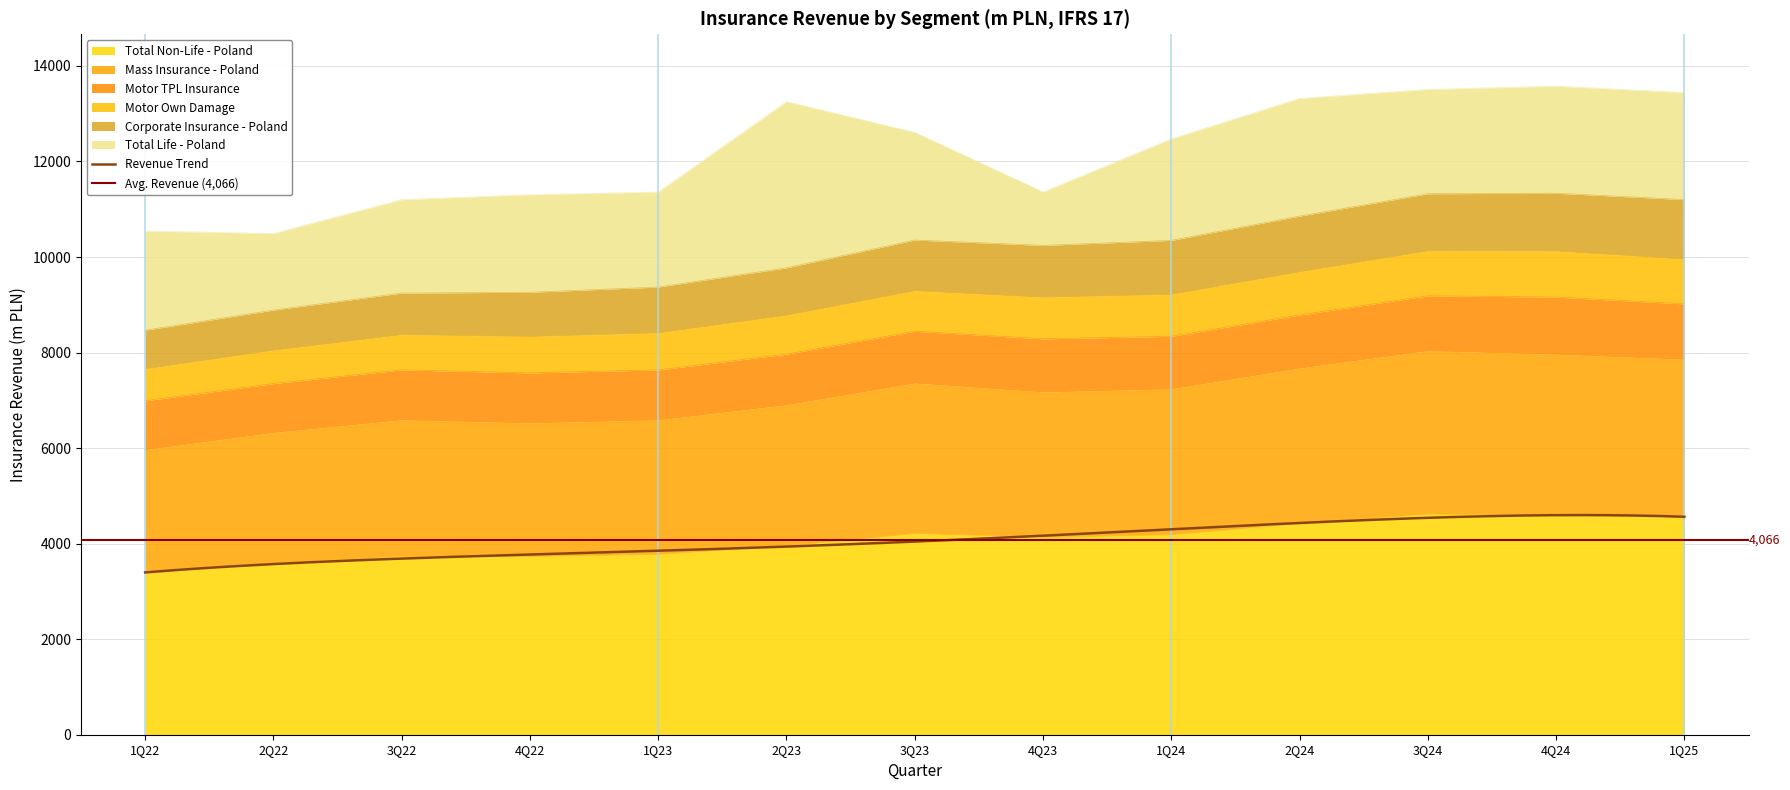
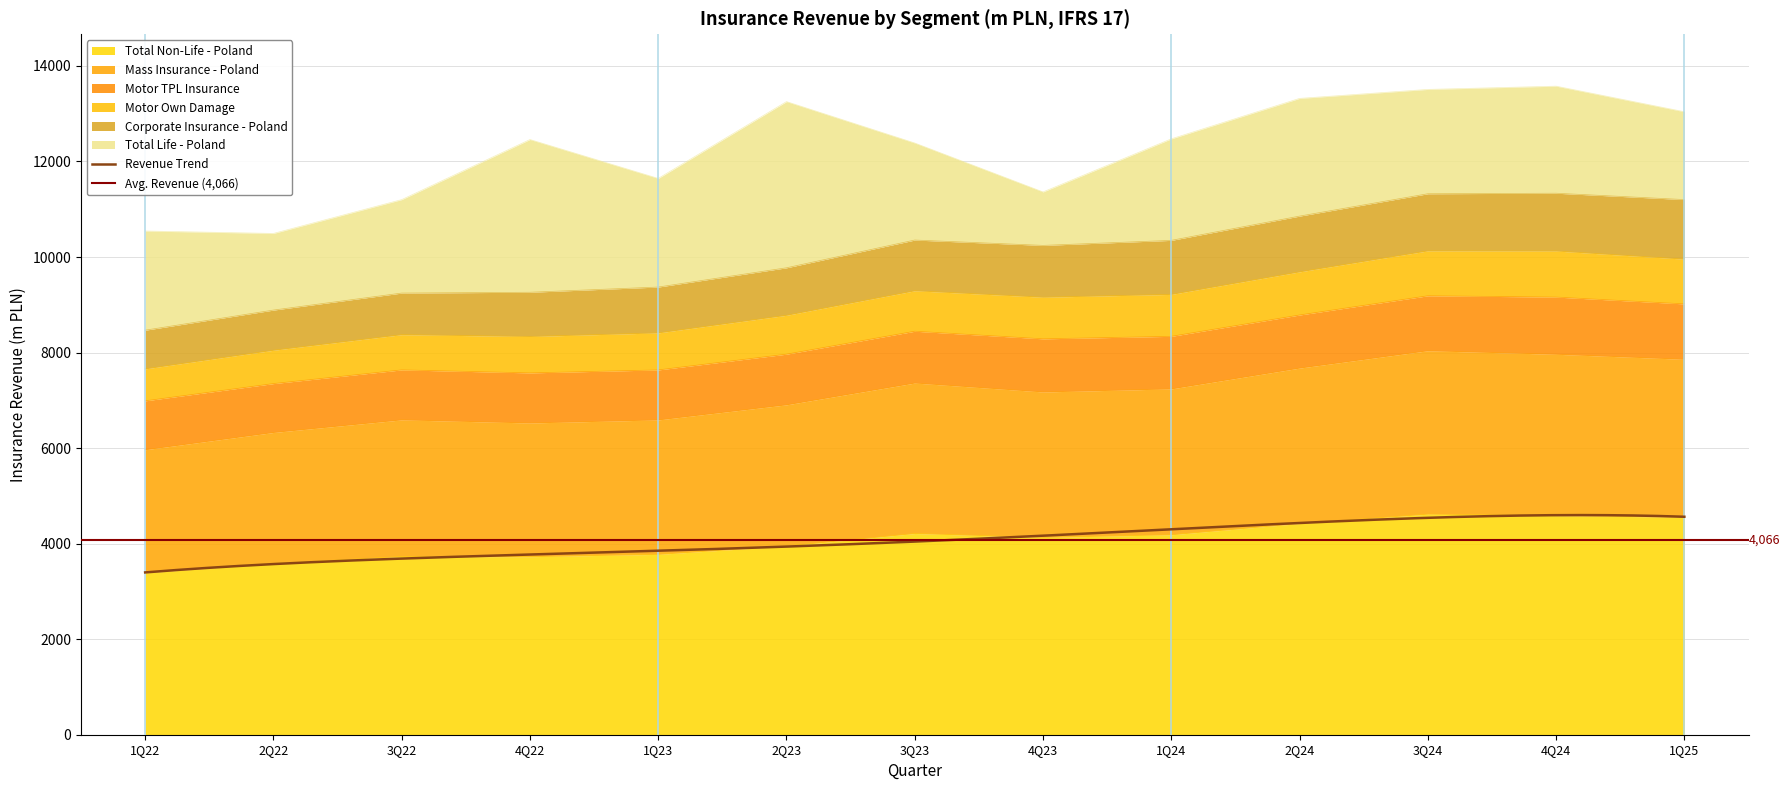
  {
    "Total Life - Poland": {
      "1Q22": 2100,
      "2Q22": 1600,
      "3Q22": 2000,
-     "4Q22": 2000,
-     "1Q23": 2000,
+     "4Q22": 3200,
+     "1Q23": 2300,
      "2Q23": 3500,
-     "3Q23": 2300,
+     "3Q23": 2000,
      "4Q23": 1100,
      "1Q24": 2100,
      "2Q24": 2500,
      "3Q24": 2200,
      "4Q24": 2200,
-     "1Q25": 2200
+     "1Q25": 1800
    }
  }
